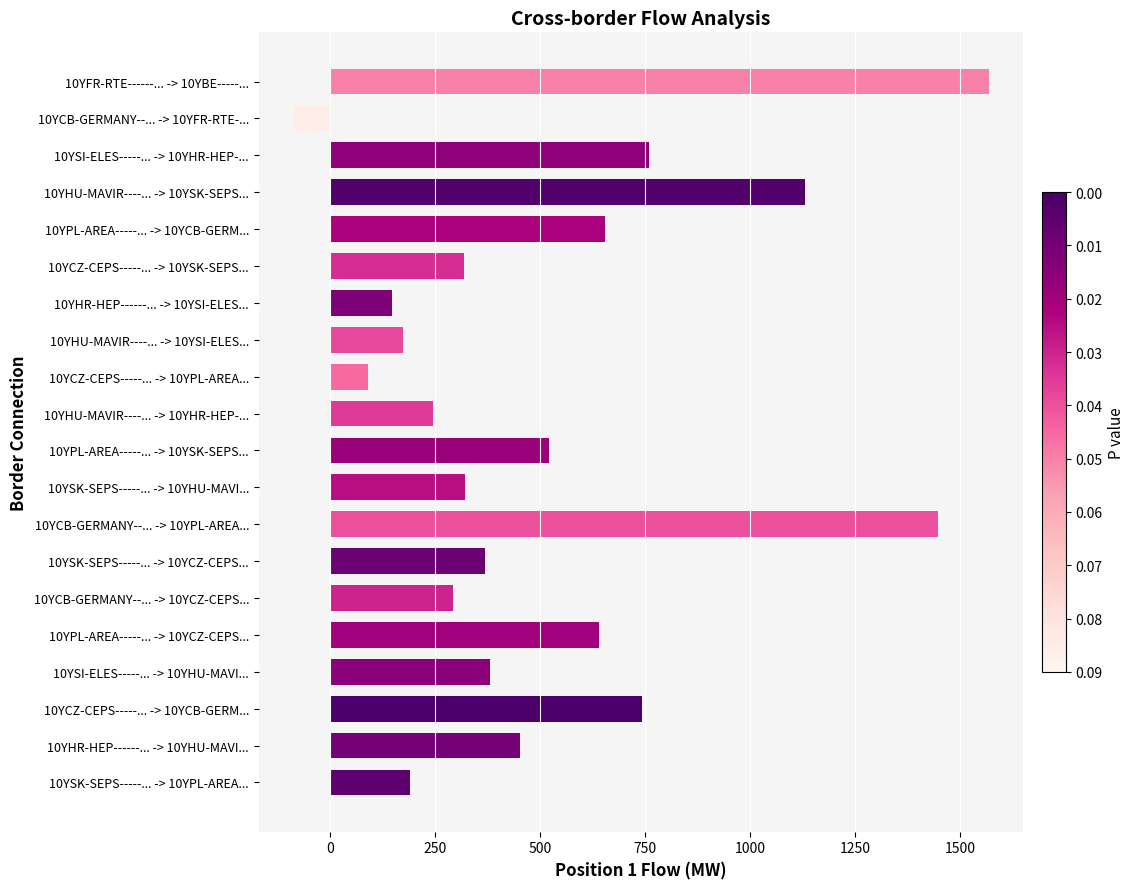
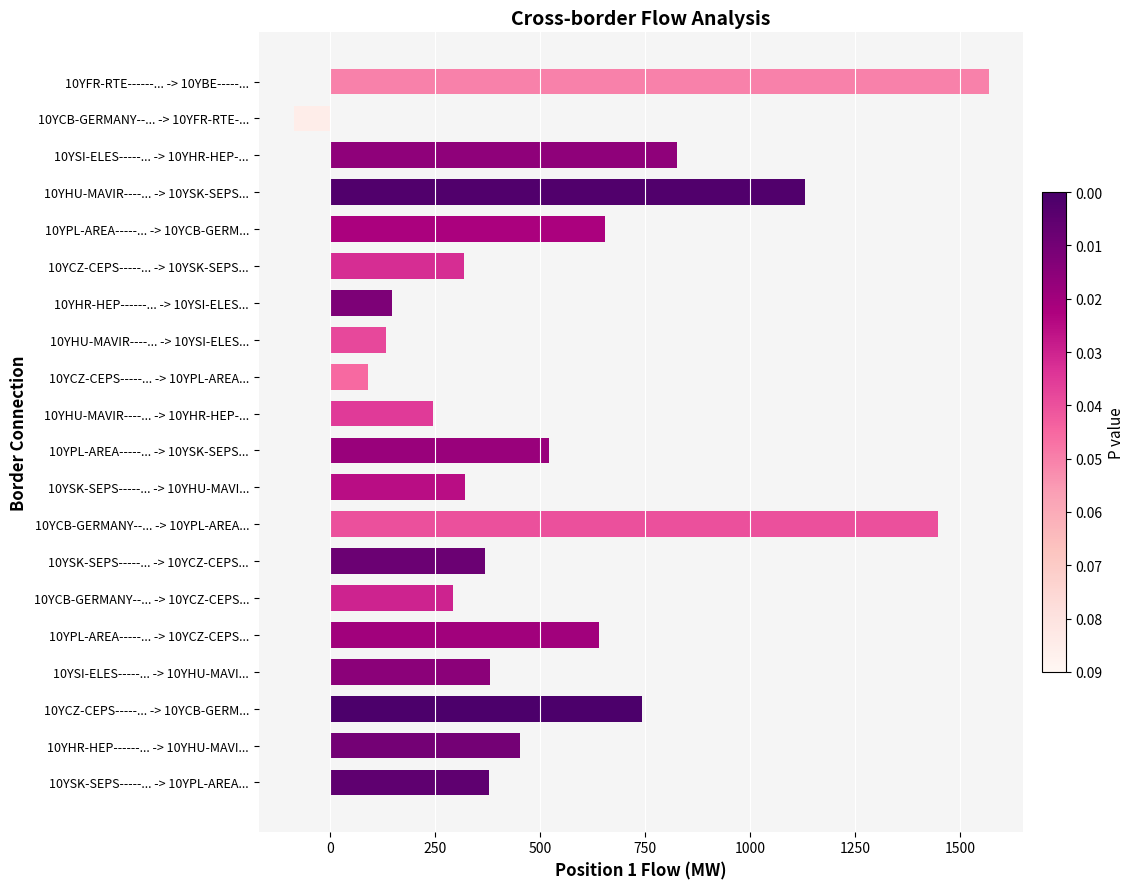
  {
    "10YFR-RTE------... -> 10YBE-----...": 1570,
    "10YCB-GERMANY--... -> 10YFR-RTE-...": -90,
-   "10YSI-ELES-----... -> 10YHR-HEP-...": 760,
+   "10YSI-ELES-----... -> 10YHR-HEP-...": 830,
    "10YHU-MAVIR----... -> 10YSK-SEPS...": 1130,
    "10YPL-AREA-----... -> 10YCB-GERM...": 660,
    "10YCZ-CEPS-----... -> 10YSK-SEPS...": 320,
    "10YHR-HEP------... -> 10YSI-ELES...": 150,
-   "10YHU-MAVIR----... -> 10YSI-ELES...": 170,
+   "10YHU-MAVIR----... -> 10YSI-ELES...": 130,
    "10YCZ-CEPS-----... -> 10YPL-AREA...": 90,
    "10YHU-MAVIR----... -> 10YHR-HEP-...": 240,
    "10YPL-AREA-----... -> 10YSK-SEPS...": 520,
    "10YSK-SEPS-----... -> 10YHU-MAVI...": 320,
    "10YCB-GERMANY--... -> 10YPL-AREA...": 1450,
    "10YSK-SEPS-----... -> 10YCZ-CEPS...": 370,
    "10YCB-GERMANY--... -> 10YCZ-CEPS...": 290,
    "10YPL-AREA-----... -> 10YCZ-CEPS...": 640,
    "10YSI-ELES-----... -> 10YHU-MAVI...": 380,
    "10YCZ-CEPS-----... -> 10YCB-GERM...": 740,
    "10YHR-HEP------... -> 10YHU-MAVI...": 450,
-   "10YSK-SEPS-----... -> 10YPL-AREA...": 190
+   "10YSK-SEPS-----... -> 10YPL-AREA...": 380
  }
